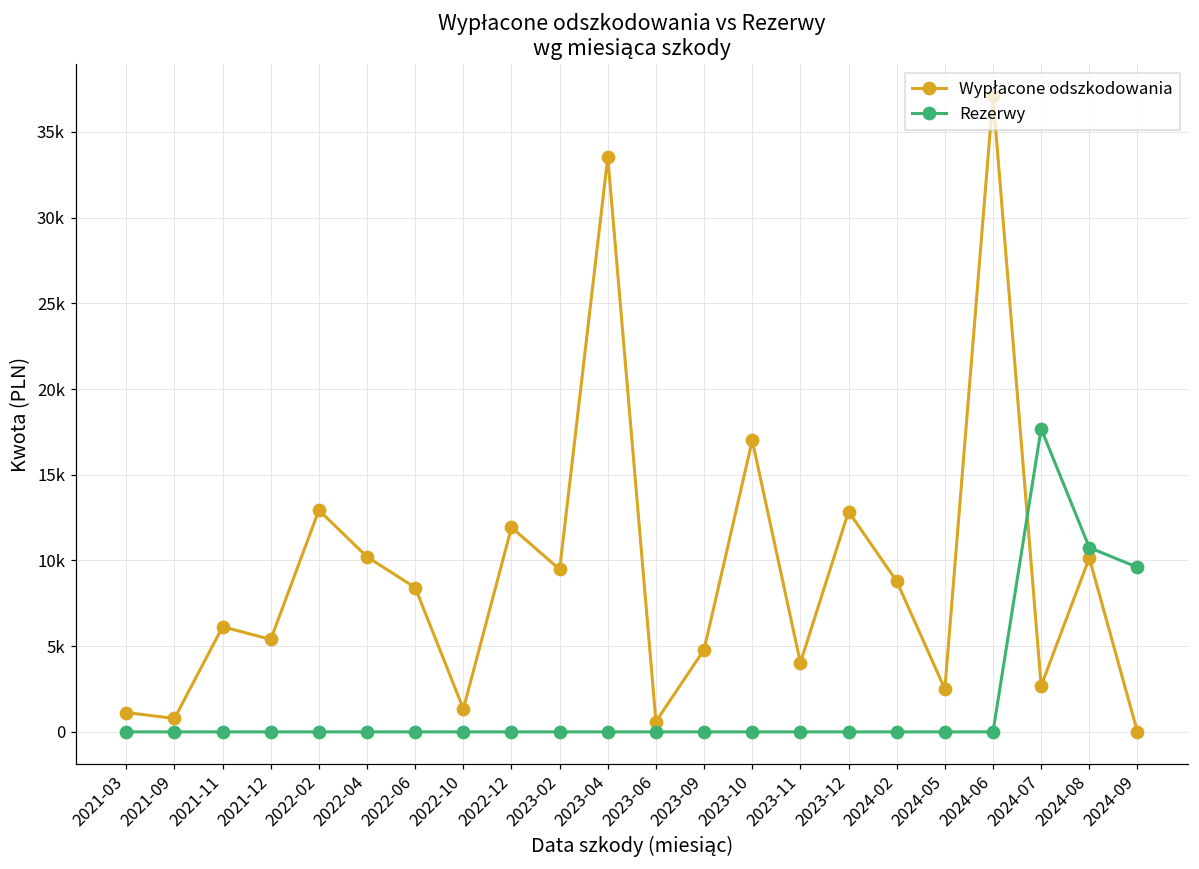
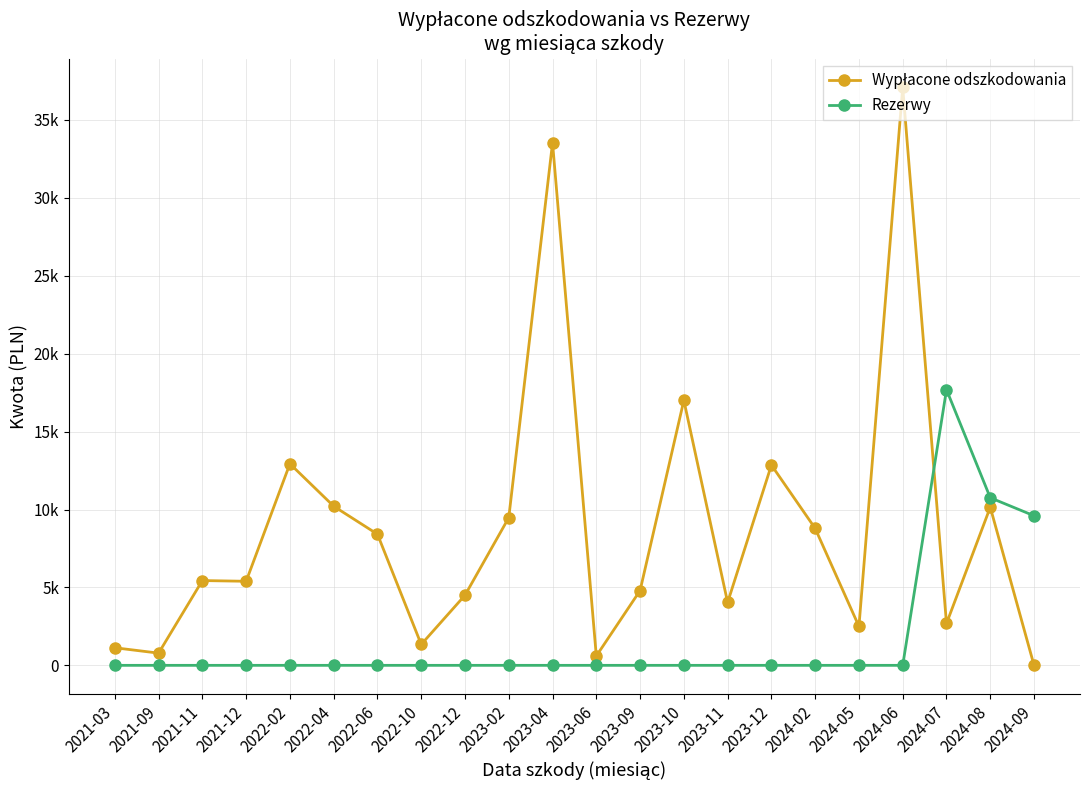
  {
    "Wypłacone odszkodowania": {
      "2021-03": 1100,
      "2021-09": 800,
-     "2021-11": 6100,
+     "2021-11": 5400,
      "2021-12": 5400,
      "2022-02": 12900,
      "2022-04": 10200,
      "2022-06": 8400,
      "2022-10": 1300,
-     "2022-12": 11900,
+     "2022-12": 4500,
      "2023-02": 9500,
      "2023-04": 33500,
      "2023-06": 600,
      "2023-09": 4800,
      "2023-10": 17000,
      "2023-11": 4000,
      "2023-12": 12900,
      "2024-02": 8800,
      "2024-05": 2500,
      "2024-07": 2700,
      "2024-08": 10100,
      "2024-09": 0
    },
    "Rezerwy": {
      "2021-03": 0,
      "2021-09": 0,
      "2021-11": 0,
      "2021-12": 0,
      "2022-02": 0,
      "2022-04": 0,
      "2022-06": 0,
      "2022-10": 0,
      "2022-12": 0,
      "2023-02": 0,
      "2023-04": 0,
      "2023-06": 0,
      "2023-09": 0,
      "2023-10": 0,
      "2023-11": 0,
      "2023-12": 0,
      "2024-02": 0,
      "2024-05": 0,
      "2024-06": 0,
      "2024-07": 17700,
      "2024-08": 10800,
      "2024-09": 9600
    }
  }
